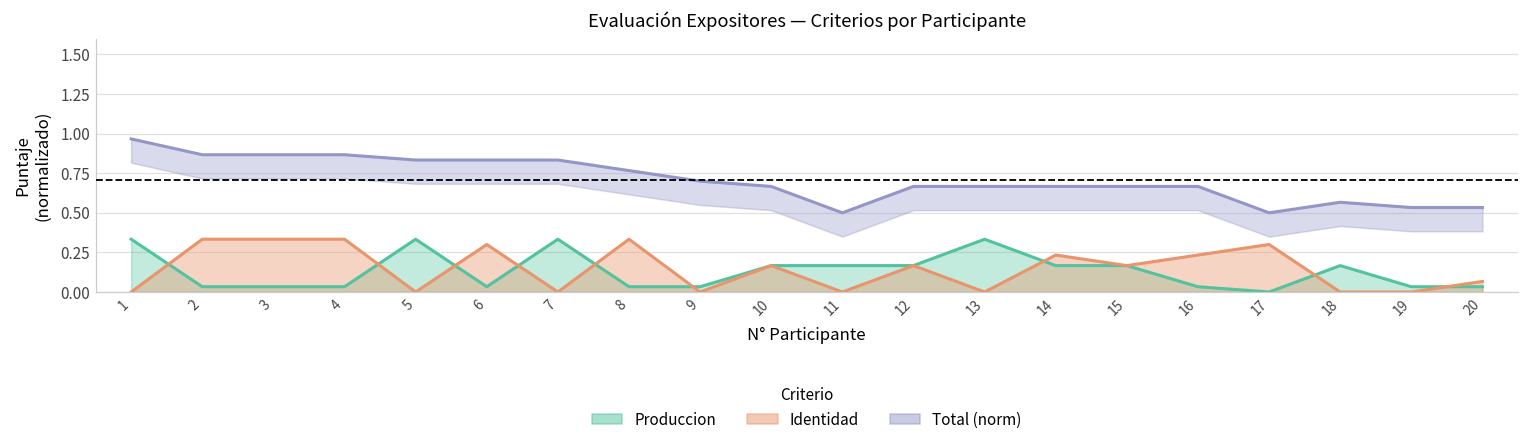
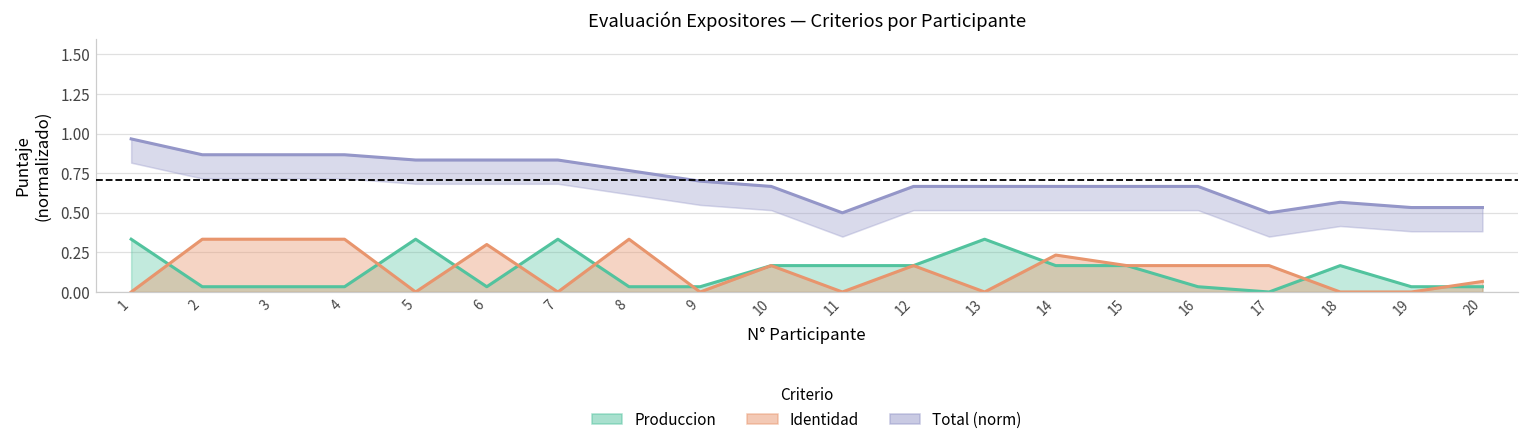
  {
    "Identidad": {
      "1": 0.00,
      "2": 0.33,
      "3": 0.33,
      "4": 0.33,
      "5": 0.00,
      "6": 0.30,
      "7": 0.00,
      "8": 0.33,
      "9": 0.00,
      "11": 0.00,
      "13": 0.00,
      "14": 0.23,
-     "16": 0.23,
-     "17": 0.30,
+     "16": 0.17,
+     "17": 0.17,
      "18": 0.00,
      "19": 0.00,
      "20": 0.07
    }
  }
